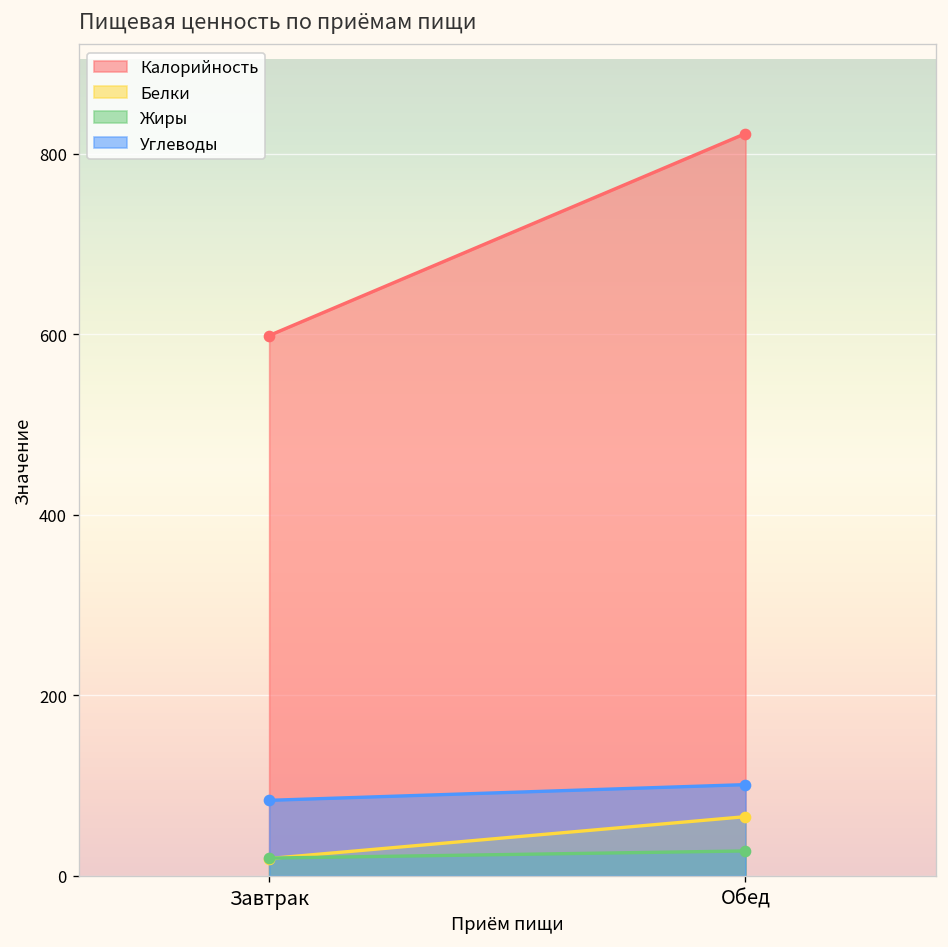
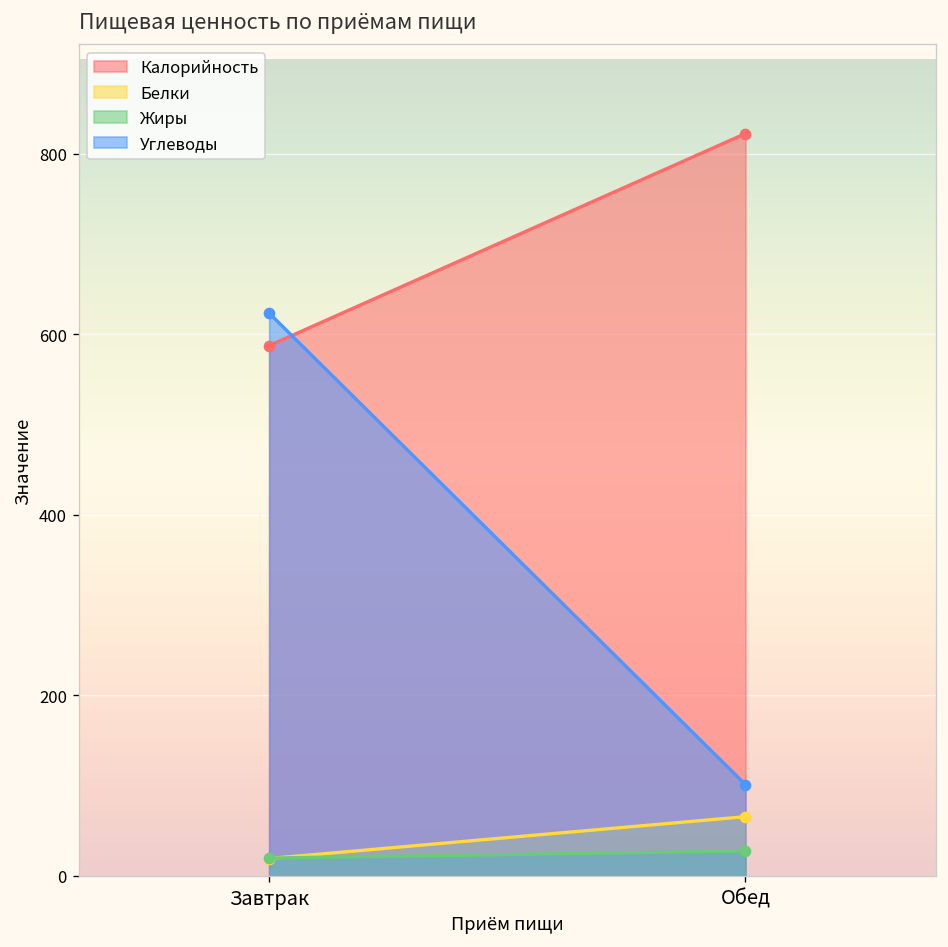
  {
    "Калорийность": {
-     "Завтрак": 600,
+     "Завтрак": 590,
      "Обед": 820
    },
    "Белки": {
      "Обед": 70
    },
    "Жиры": {
      "Обед": 30
    },
    "Углеводы": {
-     "Завтрак": 80,
+     "Завтрак": 620,
      "Обед": 100
    }
  }
